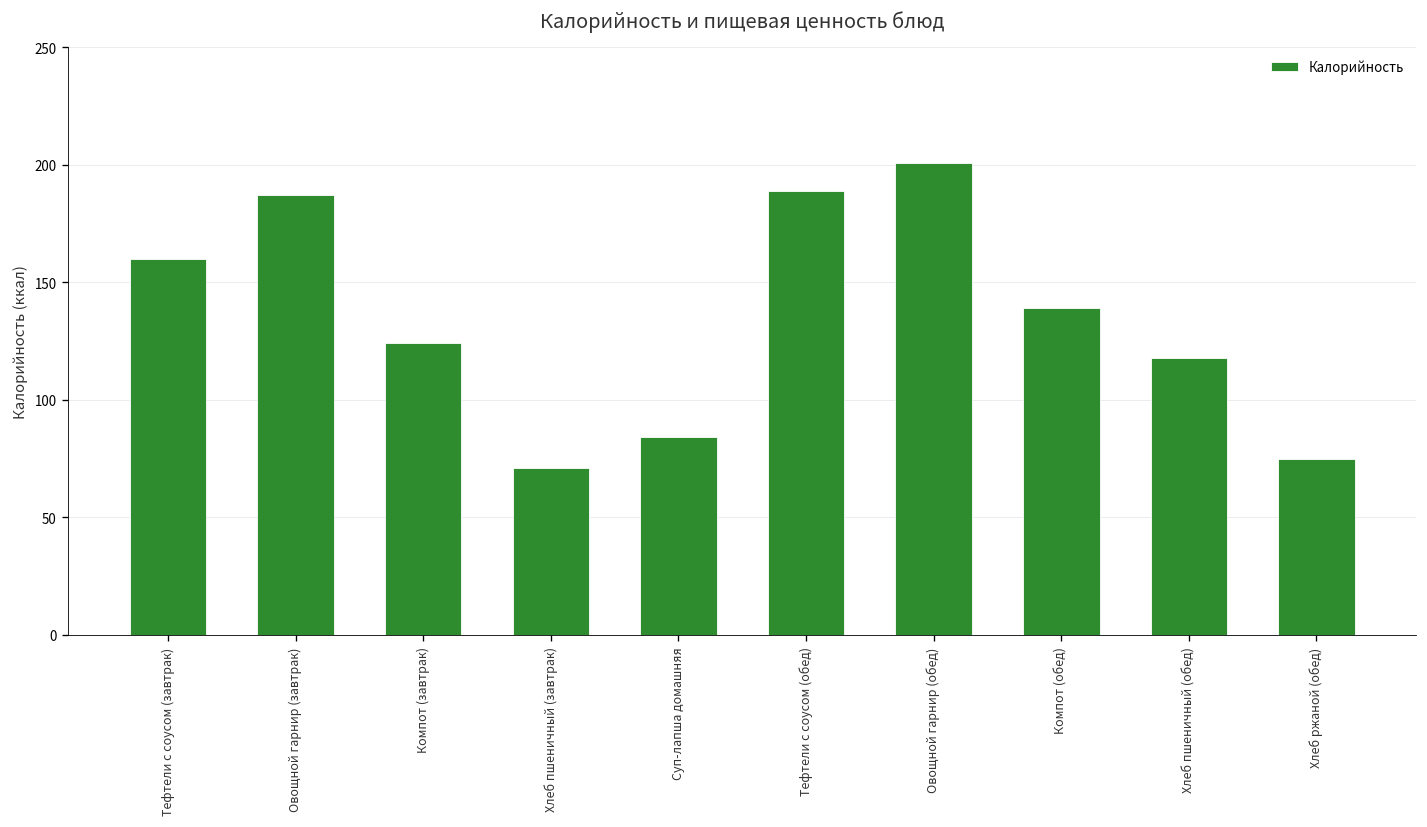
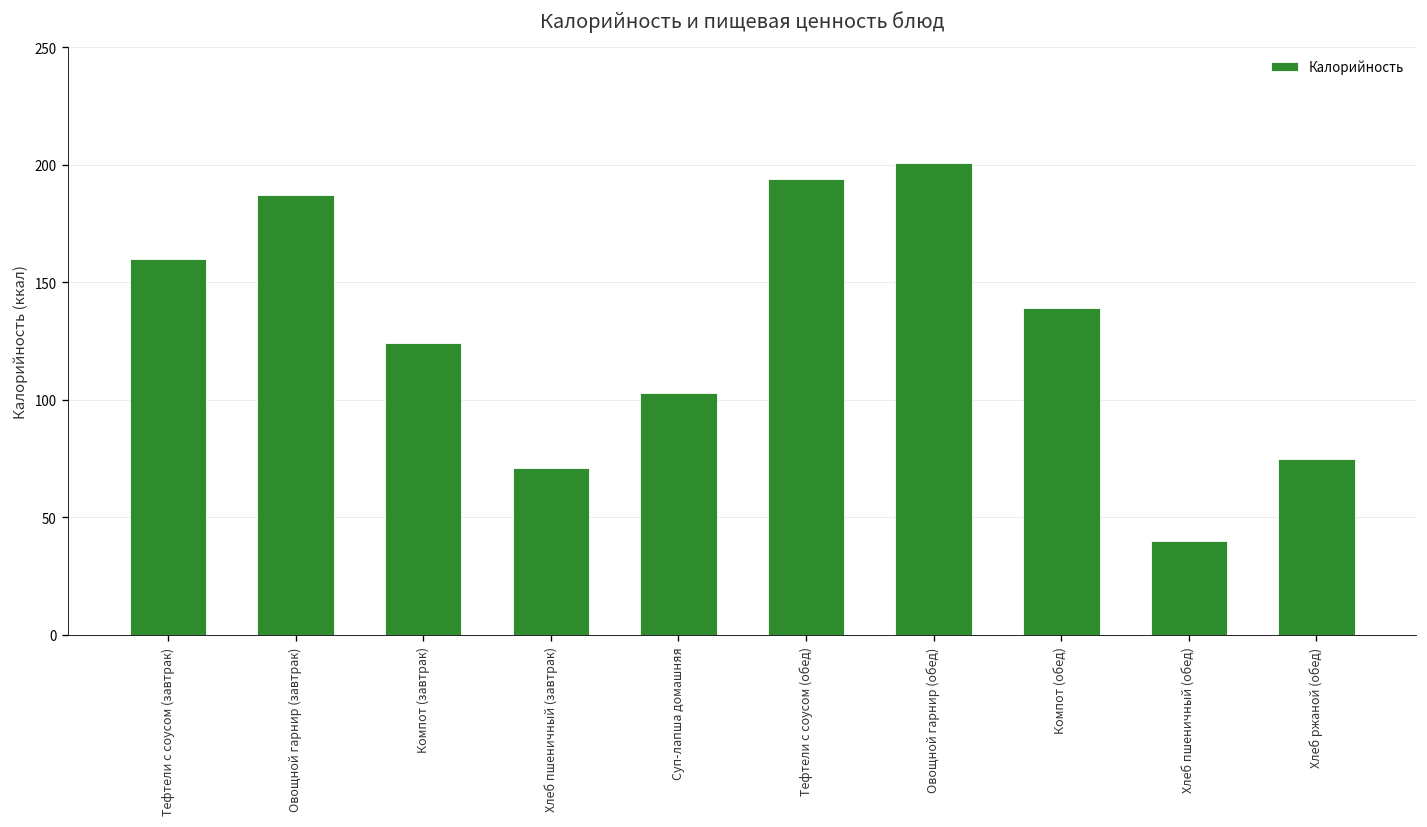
  {
    "Тефтели с соусом (завтрак)": 160,
    "Овощной гарнир (завтрак)": 187,
    "Компот (завтрак)": 124,
    "Хлеб пшеничный (завтрак)": 71,
-   "Суп-лапша домашняя": 84,
-   "Тефтели с соусом (обед)": 189,
+   "Суп-лапша домашняя": 103,
+   "Тефтели с соусом (обед)": 194,
    "Овощной гарнир (обед)": 201,
    "Компот (обед)": 139,
-   "Хлеб пшеничный (обед)": 118,
+   "Хлеб пшеничный (обед)": 40,
    "Хлеб ржаной (обед)": 75
  }
